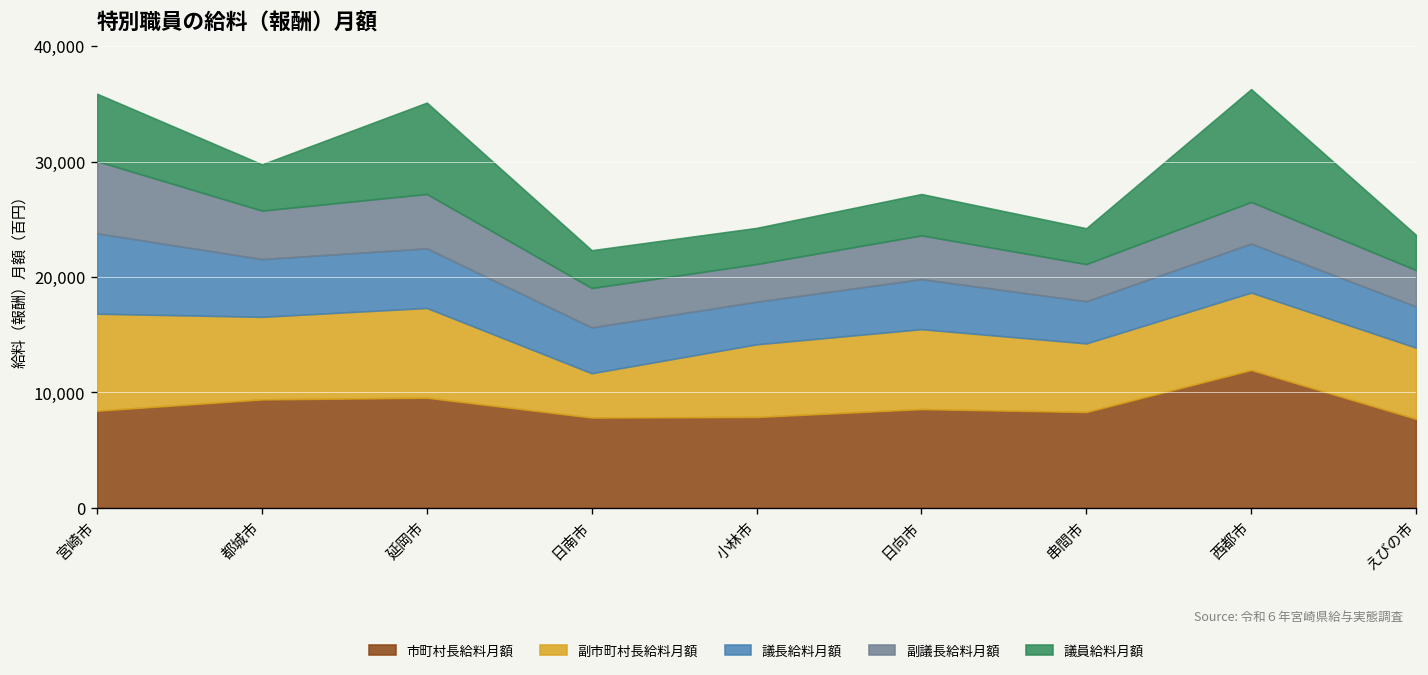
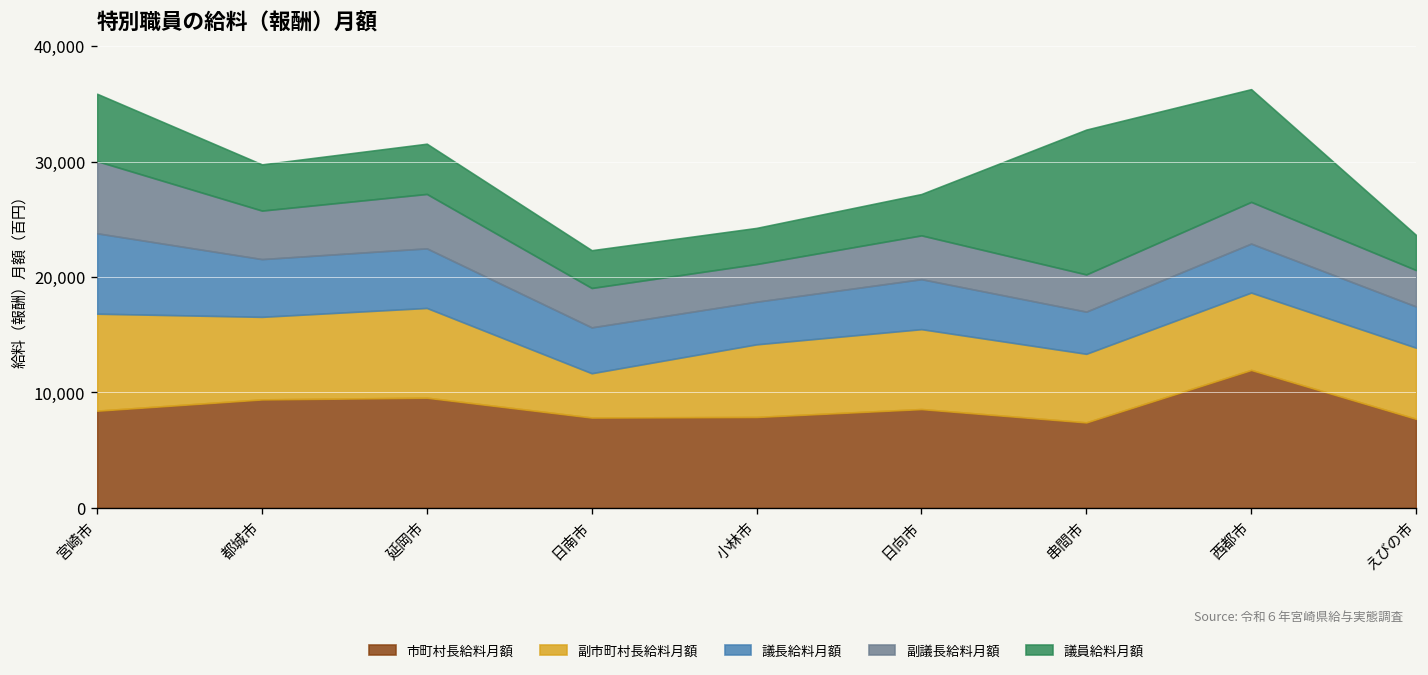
  {
    "市町村長給料月額": {
      "宮崎市": "8,000",
      "都城市": "9,000",
      "延岡市": "10,000",
      "日南市": "8,000",
      "小林市": "8,000",
      "日向市": "9,000",
-     "串間市": "8,000",
+     "串間市": "7,000",
      "西都市": "12,000",
      "えびの市": "8,000"
    },
    "副市町村長給料月額": {
      "宮崎市": "8,000",
      "都城市": "7,000",
      "延岡市": "8,000",
      "日南市": "4,000",
      "小林市": "6,000",
      "日向市": "7,000",
      "串間市": "6,000",
      "西都市": "7,000",
      "えびの市": "6,000"
    },
    "議員給料月額": {
      "宮崎市": "6,000",
      "都城市": "4,000",
-     "延岡市": "8,000",
+     "延岡市": "4,000",
      "日南市": "3,000",
      "小林市": "3,000",
      "日向市": "4,000",
-     "串間市": "3,000",
+     "串間市": "13,000",
      "西都市": "10,000",
      "えびの市": "3,000"
    }
  }
